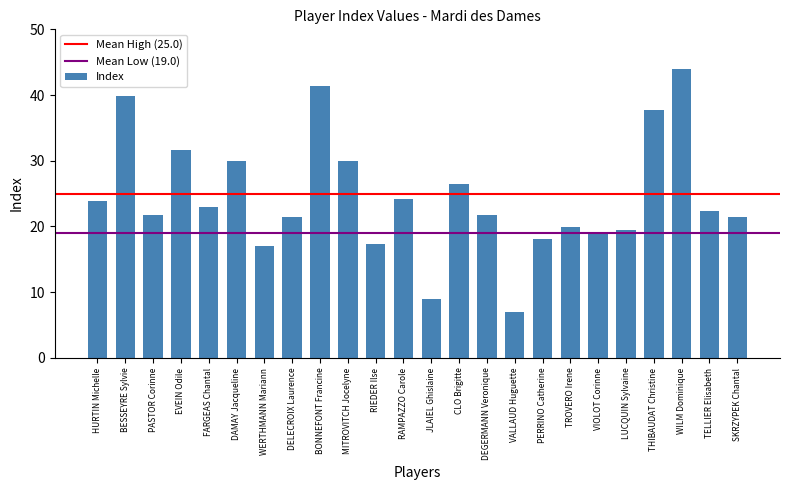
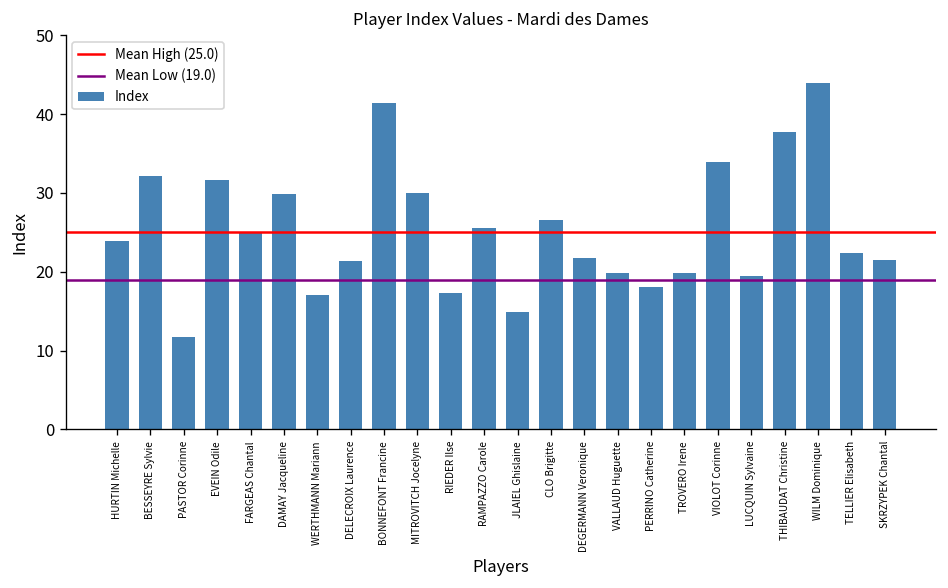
  {
    "HURTIN Michelle": 24,
-   "BESSEYRE Sylvie": 40,
-   "PASTOR Corinne": 22,
+   "BESSEYRE Sylvie": 32,
+   "PASTOR Corinne": 12,
    "EVEIN Odile": 32,
-   "FARGEAS Chantal": 23,
+   "FARGEAS Chantal": 25,
    "DAMAY Jacqueline": 30,
    "WERTHMANN Mariann": 17,
    "DELECROIX Laurence": 21,
    "BONNEFONT Francine": 41,
    "MITROVITCH Jocelyne": 30,
    "RIEDER Ilse": 17,
-   "RAMPAZZO Carole": 24,
-   "JLAIEL Ghislaine": 9,
+   "RAMPAZZO Carole": 26,
+   "JLAIEL Ghislaine": 15,
    "CLO Brigitte": 27,
    "DEGERMANN Veronique": 22,
-   "VALLAUD Huguette": 7,
+   "VALLAUD Huguette": 20,
    "PERRINO Catherine": 18,
    "TROVERO Irene": 20,
-   "VIOLOT Corinne": 19,
+   "VIOLOT Corinne": 34,
    "LUCQUIN Sylvaine": 20,
    "THIBAUDAT Christine": 38,
    "WILM Dominique": 44,
    "TELLIER Elisabeth": 22,
    "SKRZYPEK Chantal": 22
  }
